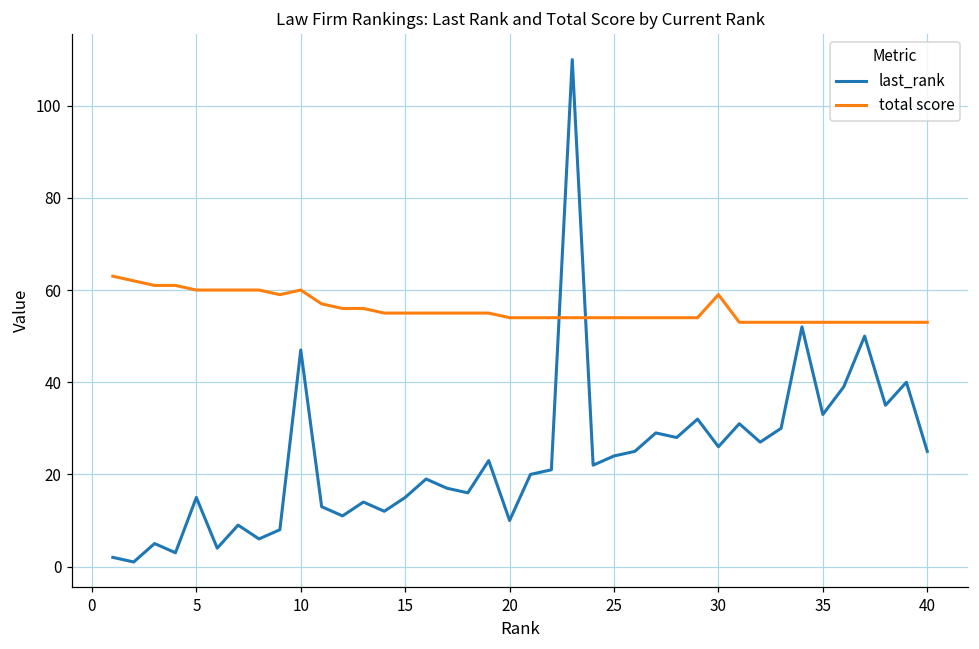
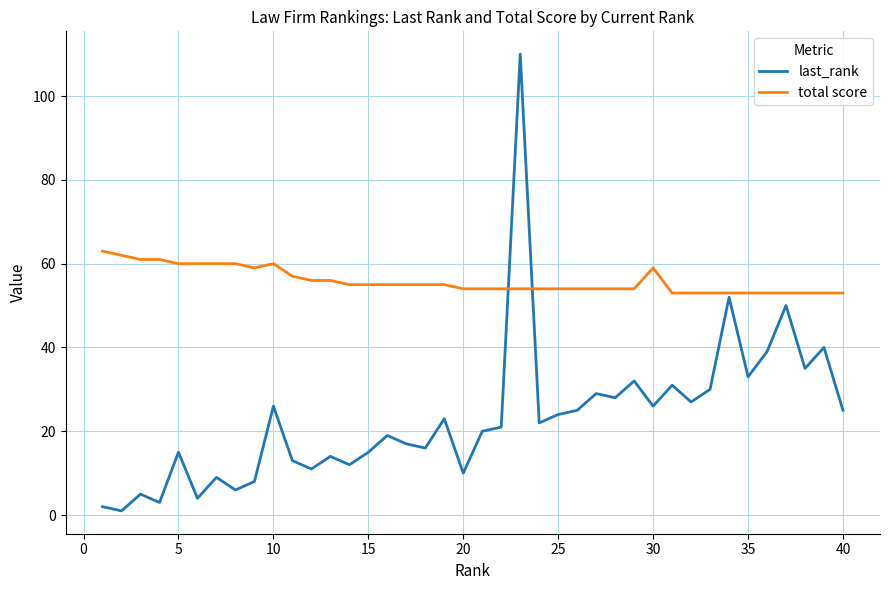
  {
    "last_rank": {
      "5": 15,
-     "10": 47,
+     "10": 26,
      "15": 15,
      "20": 10,
      "25": 24,
      "30": 26,
      "35": 33,
      "40": 25
    },
    "total score": {
      "5": 60,
      "10": 60,
      "15": 55,
      "20": 54,
      "25": 54,
      "30": 59,
      "35": 53,
      "40": 53
    }
  }
